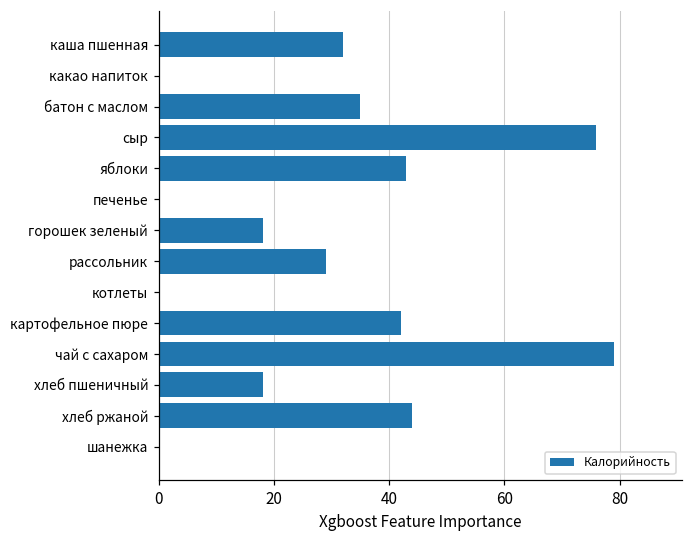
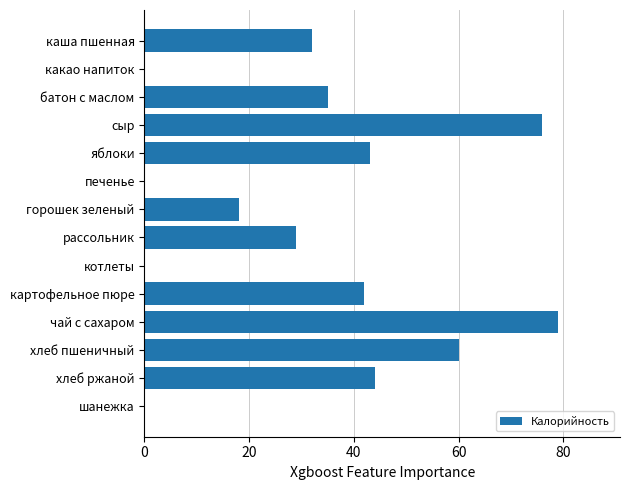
  {
    "каша пшенная": 32,
    "какао напиток": 0,
    "батон с маслом": 35,
    "сыр": 76,
    "яблоки": 43,
    "печенье": 0,
    "горошек зеленый": 18,
    "рассольник": 29,
    "котлеты": 0,
    "картофельное пюре": 42,
    "чай с сахаром": 79,
-   "хлеб пшеничный": 18,
+   "хлеб пшеничный": 60,
    "хлеб ржаной": 44,
    "шанежка": 0
  }
